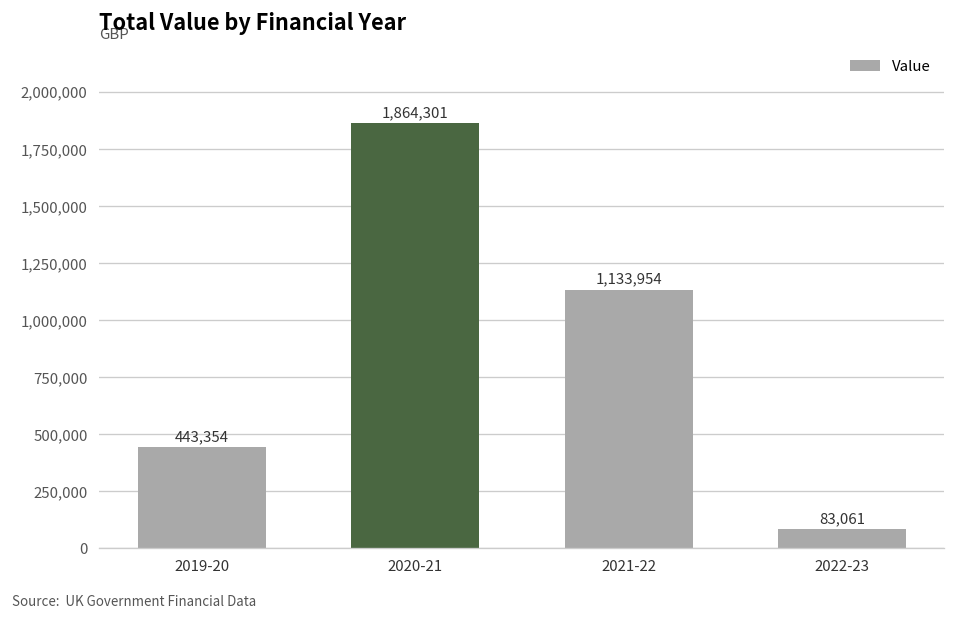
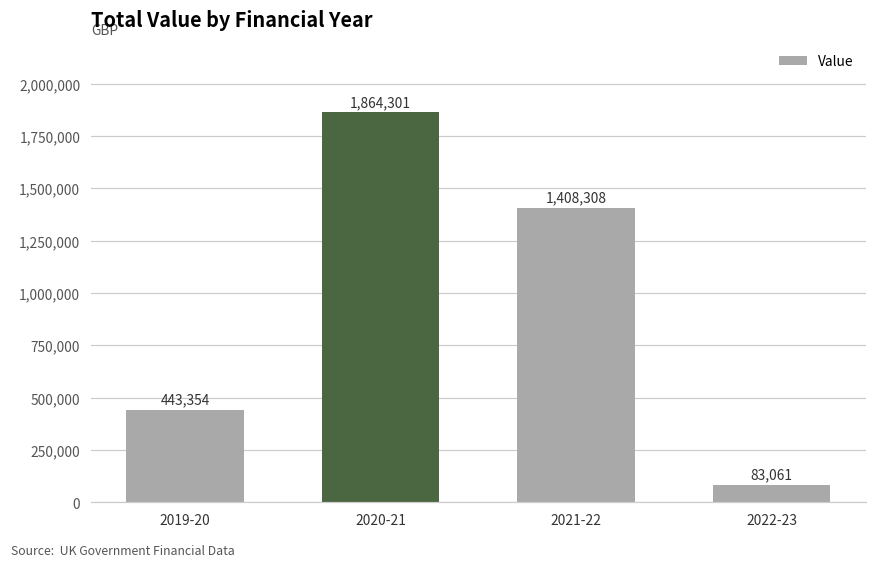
  {
    "2019-20": "443,354",
    "2020-21": "1,864,301",
-   "2021-22": "1,133,954",
+   "2021-22": "1,408,308",
    "2022-23": "83,061"
  }
